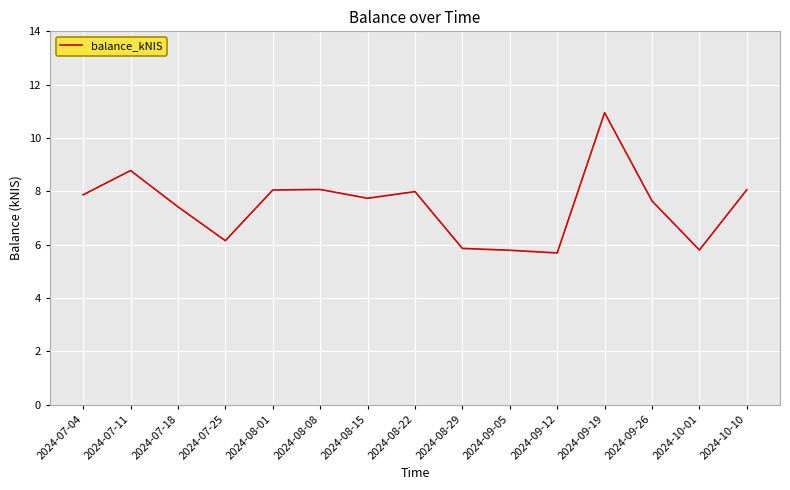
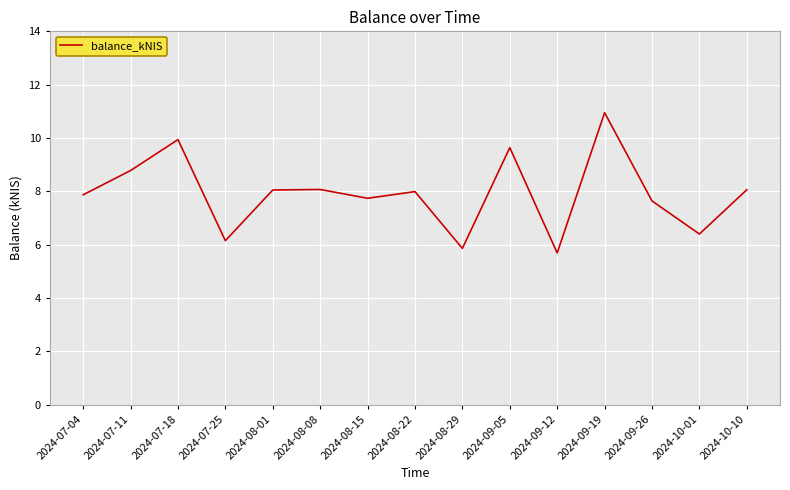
  {
    "2024-07-04": 7.9,
    "2024-07-11": 8.8,
-   "2024-07-18": 7.4,
+   "2024-07-18": 9.9,
    "2024-07-25": 6.2,
    "2024-08-01": 8.1,
    "2024-08-08": 8.1,
    "2024-08-15": 7.7,
    "2024-08-22": 8.0,
    "2024-08-29": 5.9,
-   "2024-09-05": 5.8,
+   "2024-09-05": 9.6,
    "2024-09-12": 5.7,
    "2024-09-19": 11.0,
    "2024-09-26": 7.6,
-   "2024-10-01": 5.8,
+   "2024-10-01": 6.4,
    "2024-10-10": 8.1
  }
